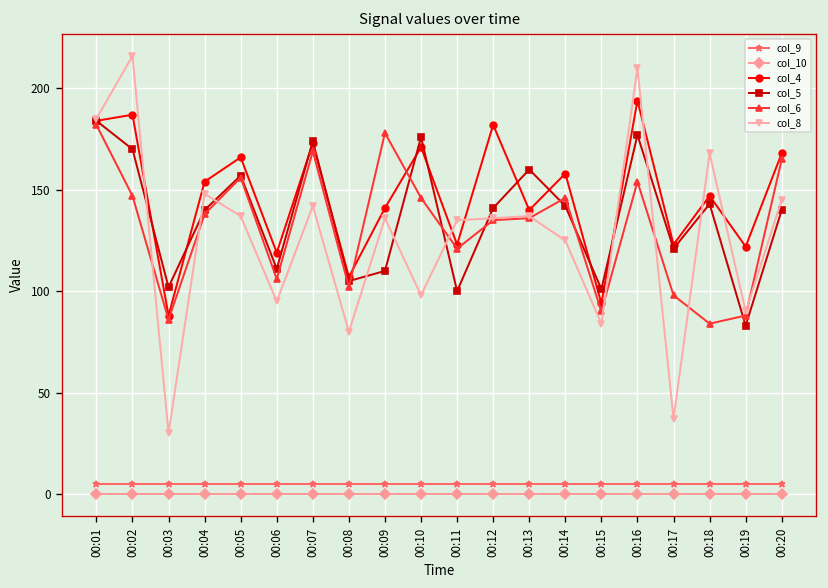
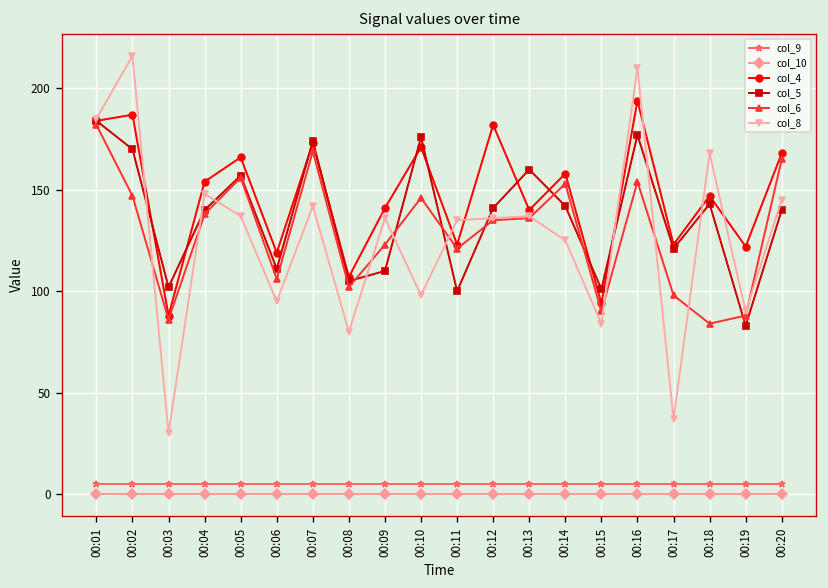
  {
    "col_9": {
      "00:01": 5,
      "00:02": 5,
      "00:03": 5,
      "00:04": 5,
      "00:05": 5,
      "00:06": 5,
      "00:07": 5,
      "00:08": 5,
      "00:09": 5,
      "00:10": 5,
      "00:11": 5,
      "00:12": 5,
      "00:13": 5,
      "00:14": 5,
      "00:15": 5,
      "00:16": 5,
      "00:17": 5,
      "00:18": 5,
      "00:19": 5,
      "00:20": 5
    },
    "col_6": {
      "00:01": 182,
      "00:02": 147,
      "00:03": 86,
      "00:04": 138,
      "00:06": 106,
      "00:07": 169,
      "00:08": 102,
-     "00:09": 178,
+     "00:09": 123,
      "00:10": 146,
      "00:11": 121,
-     "00:14": 146,
+     "00:14": 153,
      "00:15": 90,
      "00:16": 154,
      "00:17": 98,
      "00:18": 84,
      "00:19": 88,
      "00:20": 165
    }
  }
